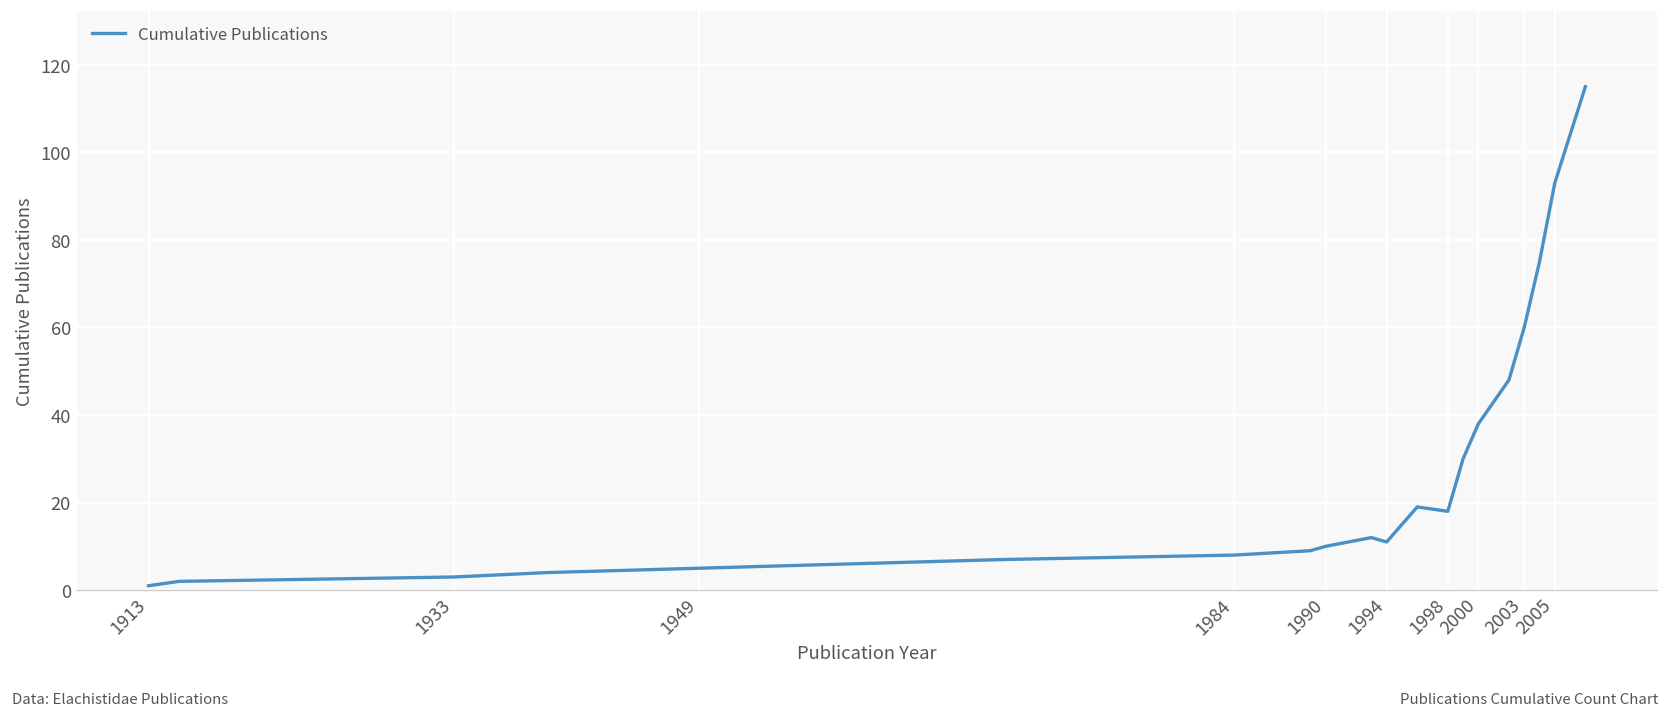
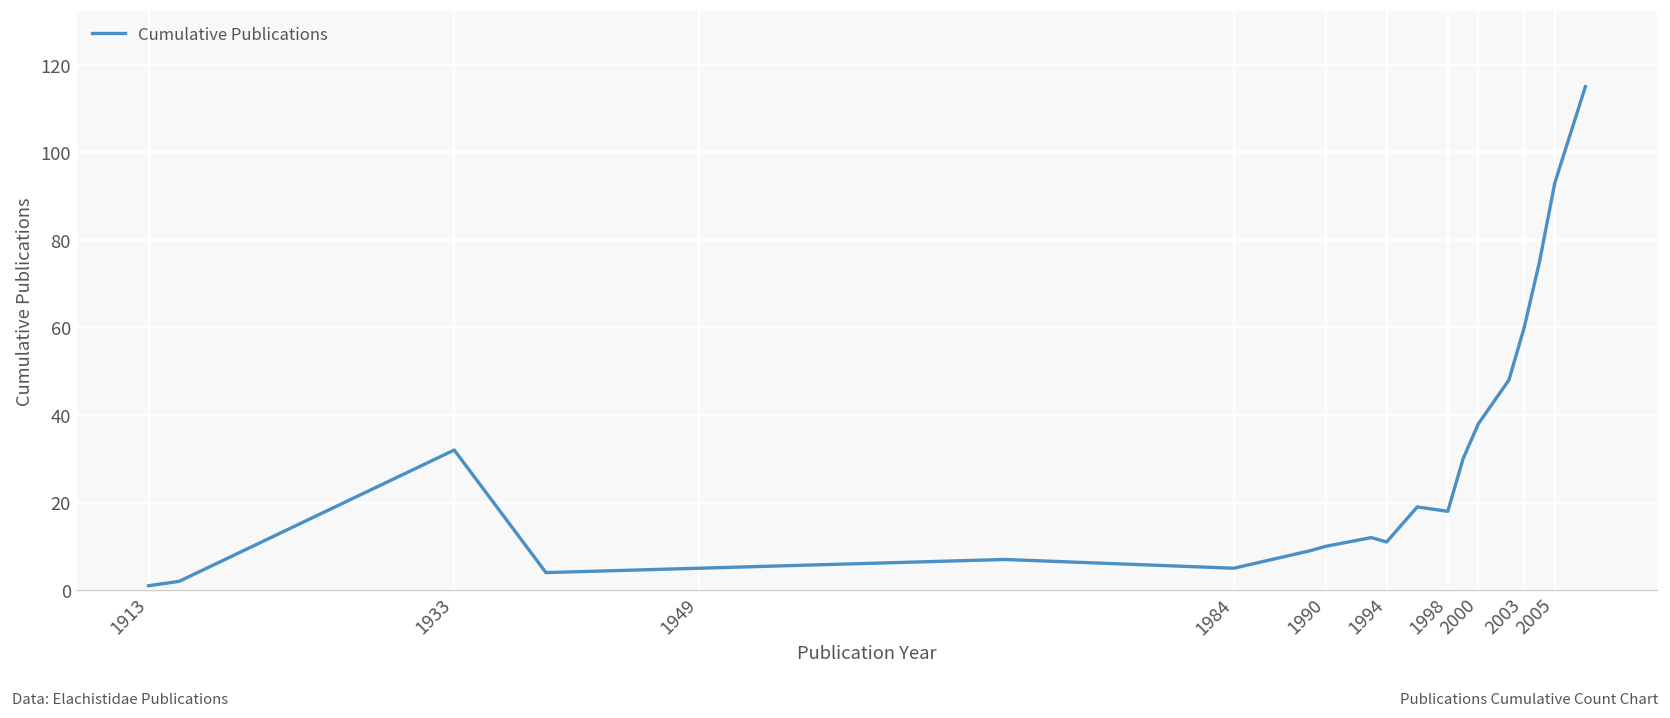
  {
    "1913": 1,
-   "1933": 3,
+   "1933": 32,
    "1949": 5,
-   "1984": 8,
+   "1984": 5,
    "1990": 10,
    "1994": 11,
    "1998": 18,
    "2000": 38,
    "2003": 60,
    "2005": 93
  }
